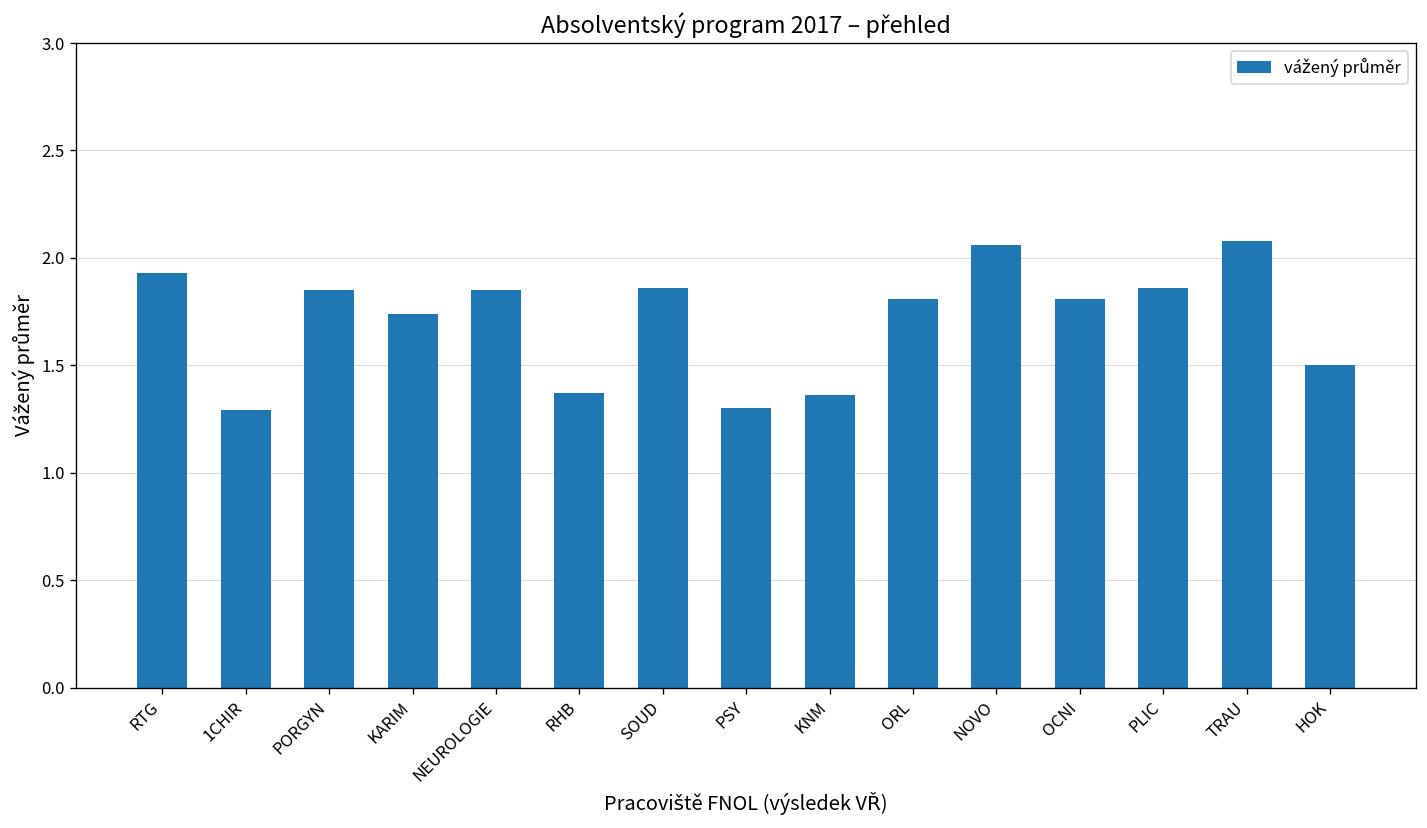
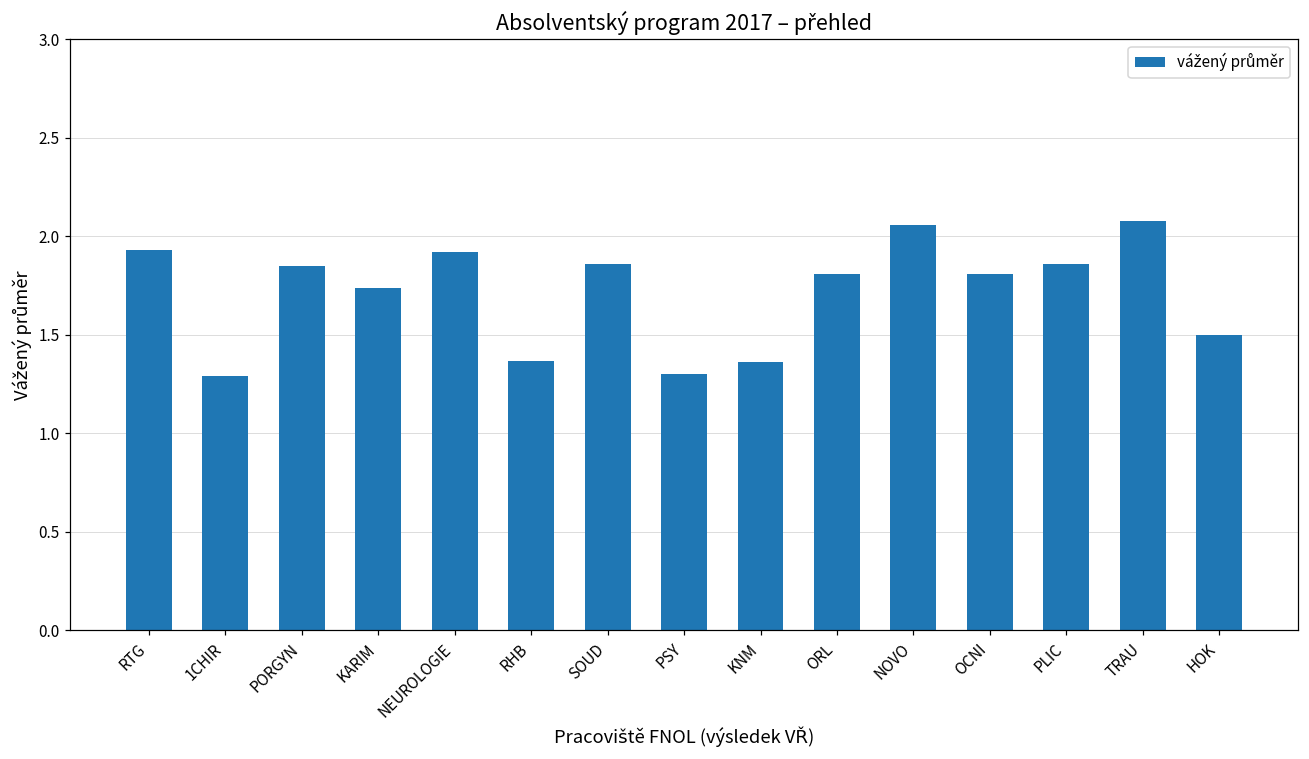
  {
    "RTG": 1.93,
    "1CHIR": 1.29,
    "PORGYN": 1.85,
    "KARIM": 1.74,
-   "NEUROLOGIE": 1.85,
+   "NEUROLOGIE": 1.92,
    "RHB": 1.37,
    "SOUD": 1.86,
    "PSY": 1.30,
    "KNM": 1.36,
    "ORL": 1.81,
    "NOVO": 2.06,
    "OCNI": 1.81,
    "PLIC": 1.86,
    "TRAU": 2.08,
    "HOK": 1.50
  }
